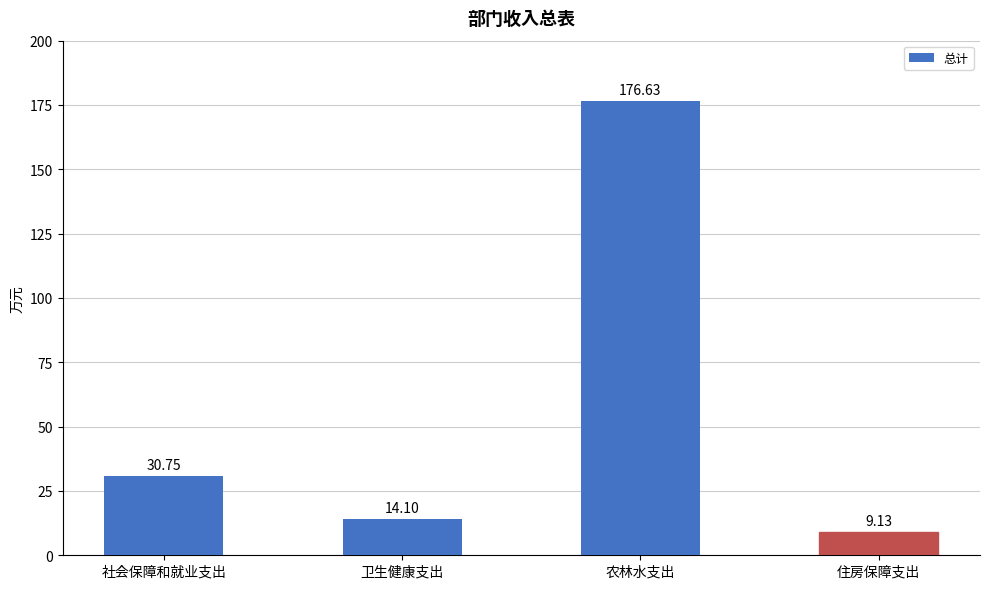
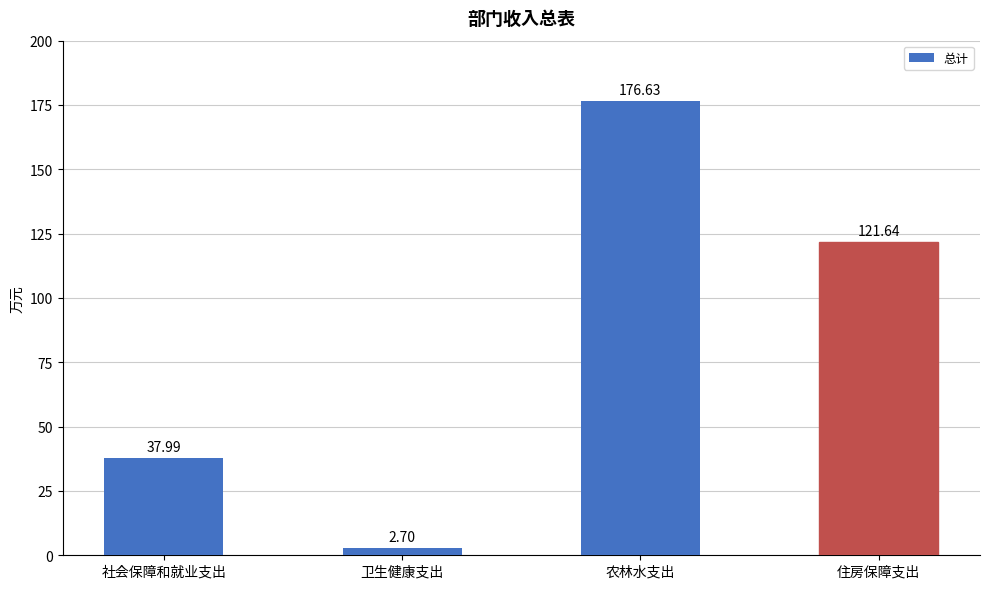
  {
-   "社会保障和就业支出": 30.75,
-   "卫生健康支出": 14.10,
+   "社会保障和就业支出": 37.99,
+   "卫生健康支出": 2.70,
    "农林水支出": 176.63,
-   "住房保障支出": 9.13
+   "住房保障支出": 121.64
  }
